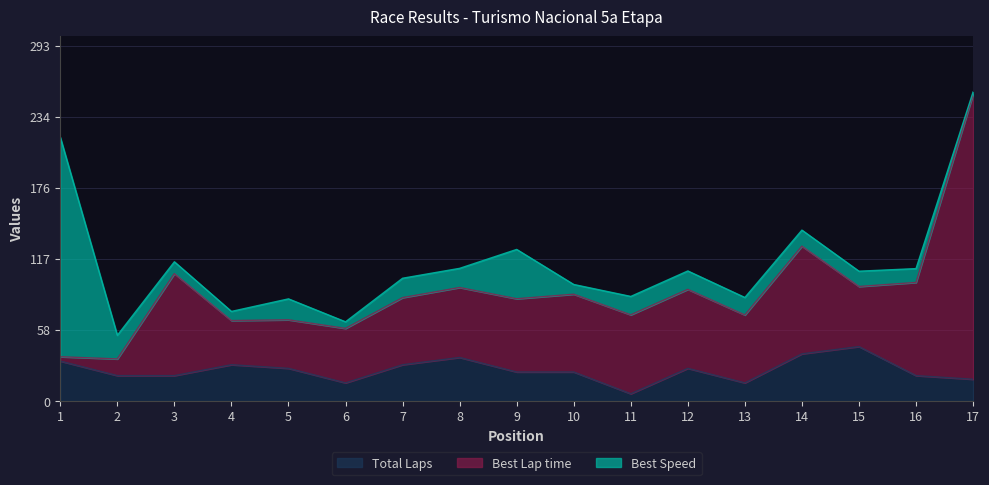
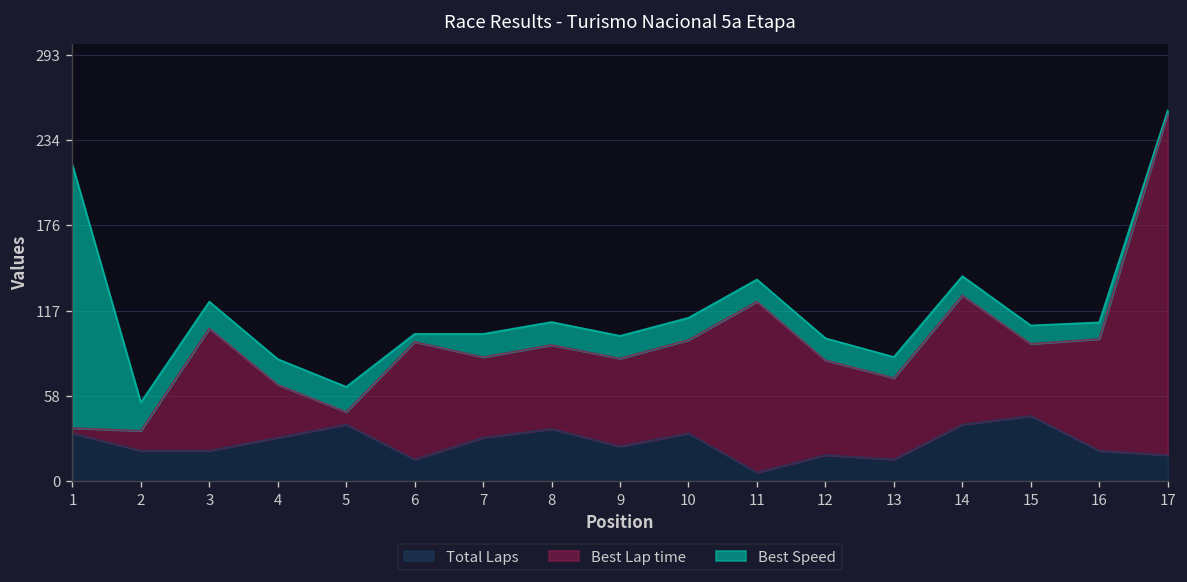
  {
    "Total Laps": {
      "1": 33,
      "2": 21,
      "3": 21,
      "4": 30,
-     "5": 27,
+     "5": 39,
      "6": 15,
      "7": 30,
      "8": 36,
      "9": 24,
-     "10": 24,
+     "10": 33,
      "11": 6,
-     "12": 27,
+     "12": 18,
      "13": 15,
      "14": 39,
      "15": 45,
      "16": 21,
      "17": 18
    },
    "Best Lap time": {
      "1": 4,
      "2": 14,
      "3": 84,
      "4": 36,
-     "5": 40,
-     "6": 45,
+     "5": 9,
+     "6": 81,
      "7": 55,
      "8": 58,
      "9": 61,
      "10": 64,
-     "11": 65,
+     "11": 118,
      "12": 65,
      "13": 56,
      "14": 89,
      "15": 50,
      "16": 77
    },
    "Best Speed": {
      "1": 181,
      "2": 20,
-     "3": 10,
-     "4": 8,
+     "3": 18,
+     "4": 18,
      "5": 17,
      "6": 5,
      "7": 16,
      "8": 16,
-     "9": 41,
-     "10": 8,
+     "9": 16,
+     "10": 15,
      "11": 15,
      "12": 15,
      "13": 14,
      "14": 13,
      "15": 13,
      "16": 11
    }
  }
